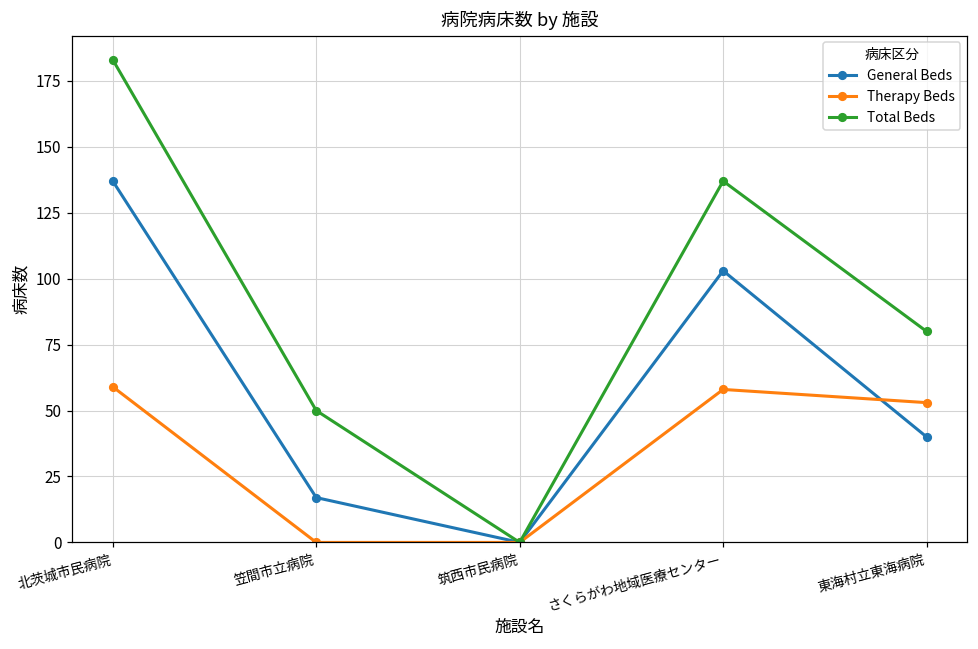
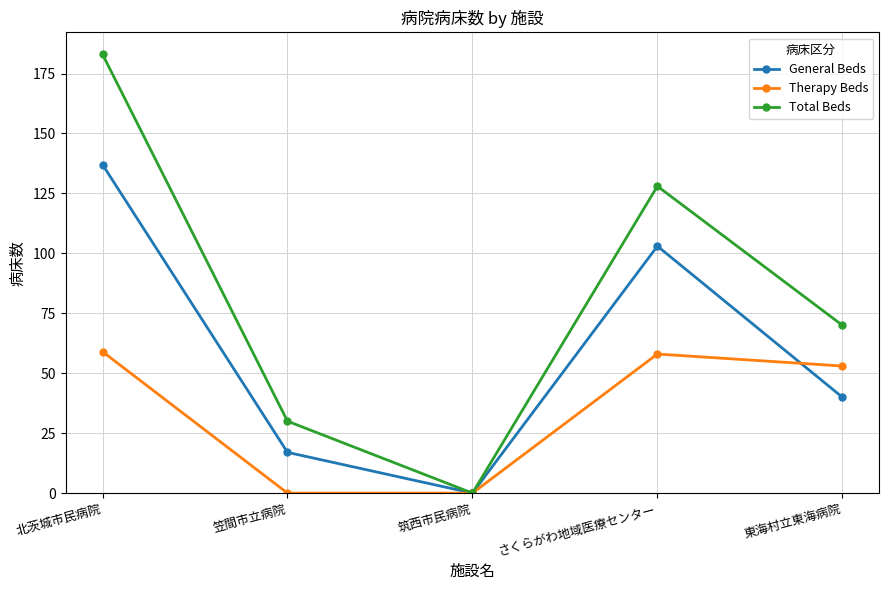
  {
    "General Beds": {
      "北茨城市民病院": 137,
      "笠間市立病院": 17,
      "さくらがわ地域医療センター": 103,
      "東海村立東海病院": 40
    },
    "Therapy Beds": {
      "北茨城市民病院": 59,
      "笠間市立病院": 0,
      "さくらがわ地域医療センター": 58,
      "東海村立東海病院": 53
    },
    "Total Beds": {
      "北茨城市民病院": 183,
-     "笠間市立病院": 50,
-     "さくらがわ地域医療センター": 137,
-     "東海村立東海病院": 80
+     "笠間市立病院": 30,
+     "さくらがわ地域医療センター": 128,
+     "東海村立東海病院": 70
    }
  }
